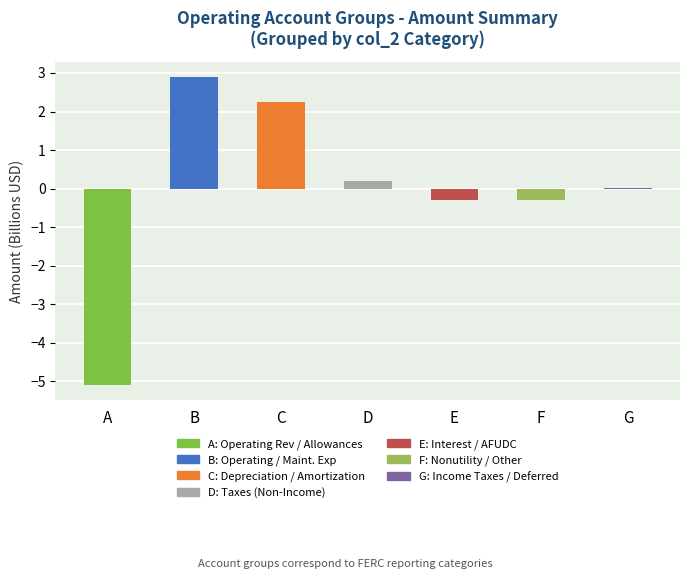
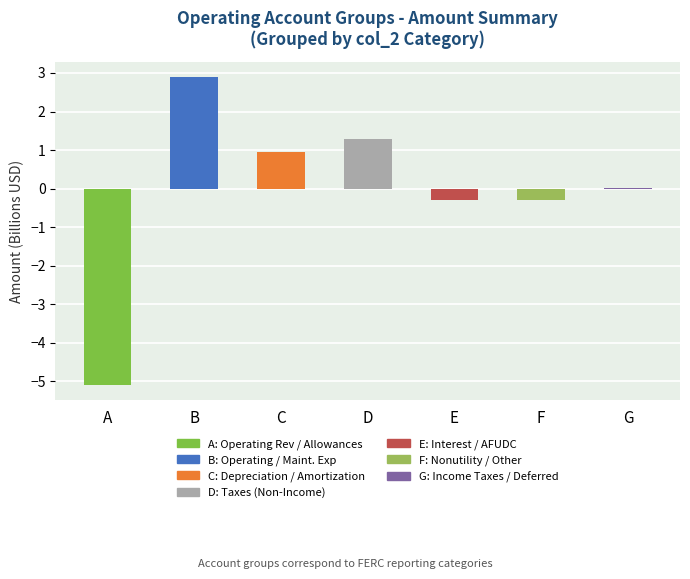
  {
    "A": -5.1,
    "B": 2.9,
-   "C": 2.2,
-   "D": 0.2,
+   "C": 1.0,
+   "D": 1.3,
    "E": -0.3,
    "F": -0.3
  }
